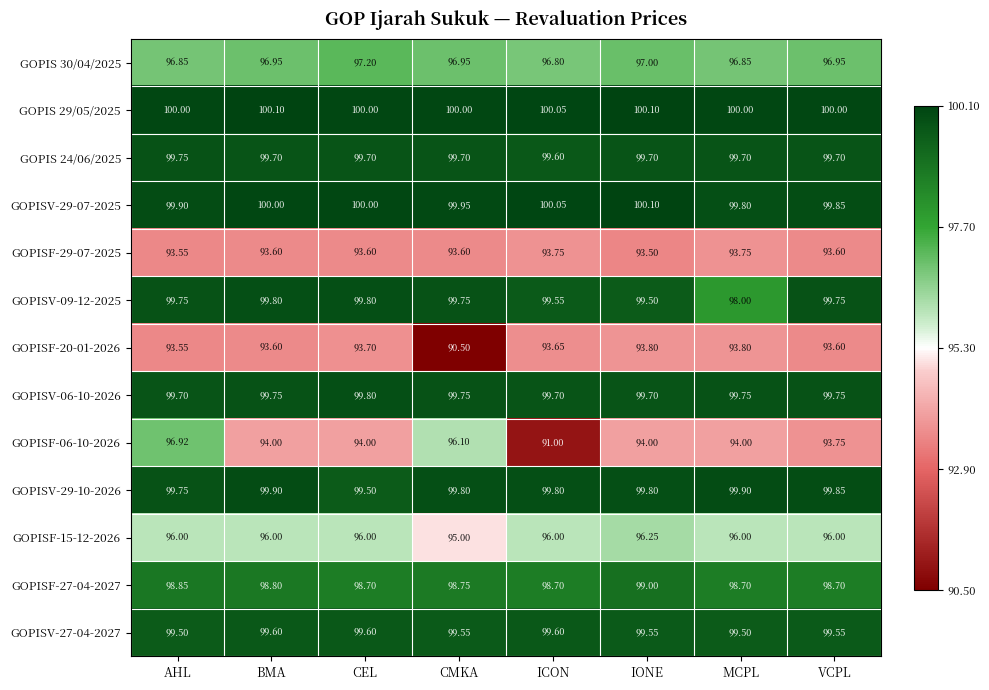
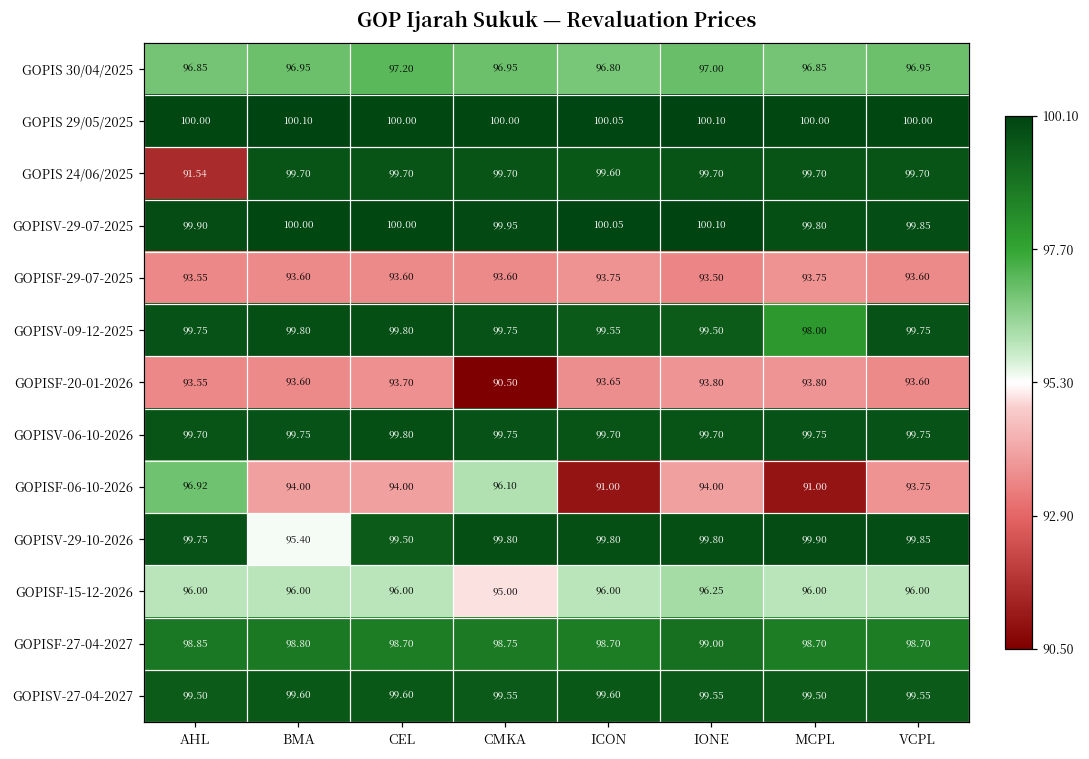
  {
    "GOPIS 30/04/2025": {
      "AHL": 96.85,
      "BMA": 96.95,
      "CEL": 97.20,
      "CMKA": 96.95,
      "ICON": 96.80,
      "IONE": 97.00,
      "MCPL": 96.85,
      "VCPL": 96.95
    },
    "GOPIS 29/05/2025": {
      "AHL": 100.00,
      "BMA": 100.10,
      "CEL": 100.00,
      "CMKA": 100.00,
      "ICON": 100.05,
      "IONE": 100.10,
      "MCPL": 100.00,
      "VCPL": 100.00
    },
    "GOPIS 24/06/2025": {
-     "AHL": 99.75,
+     "AHL": 91.54,
      "BMA": 99.70,
      "CEL": 99.70,
      "CMKA": 99.70,
      "ICON": 99.60,
      "IONE": 99.70,
      "MCPL": 99.70,
      "VCPL": 99.70
    },
    "GOPISV-29-07-2025": {
      "AHL": 99.90,
      "BMA": 100.00,
      "CEL": 100.00,
      "CMKA": 99.95,
      "ICON": 100.05,
      "IONE": 100.10,
      "MCPL": 99.80,
      "VCPL": 99.85
    },
    "GOPISF-29-07-2025": {
      "AHL": 93.55,
      "BMA": 93.60,
      "CEL": 93.60,
      "CMKA": 93.60,
      "ICON": 93.75,
      "IONE": 93.50,
      "MCPL": 93.75,
      "VCPL": 93.60
    },
    "GOPISV-09-12-2025": {
      "AHL": 99.75,
      "BMA": 99.80,
      "CEL": 99.80,
      "CMKA": 99.75,
      "ICON": 99.55,
      "IONE": 99.50,
      "MCPL": 98.00,
      "VCPL": 99.75
    },
    "GOPISF-20-01-2026": {
      "AHL": 93.55,
      "BMA": 93.60,
      "CEL": 93.70,
      "CMKA": 90.50,
      "ICON": 93.65,
      "IONE": 93.80,
      "MCPL": 93.80,
      "VCPL": 93.60
    },
    "GOPISV-06-10-2026": {
      "AHL": 99.70,
      "BMA": 99.75,
      "CEL": 99.80,
      "CMKA": 99.75,
      "ICON": 99.70,
      "IONE": 99.70,
      "MCPL": 99.75,
      "VCPL": 99.75
    },
    "GOPISF-06-10-2026": {
      "AHL": 96.92,
      "BMA": 94.00,
      "CEL": 94.00,
      "CMKA": 96.10,
      "ICON": 91.00,
      "IONE": 94.00,
-     "MCPL": 94.00,
+     "MCPL": 91.00,
      "VCPL": 93.75
    },
    "GOPISV-29-10-2026": {
      "AHL": 99.75,
-     "BMA": 99.90,
+     "BMA": 95.40,
      "CEL": 99.50,
      "CMKA": 99.80,
      "ICON": 99.80,
      "IONE": 99.80,
      "MCPL": 99.90,
      "VCPL": 99.85
    },
    "GOPISF-15-12-2026": {
      "AHL": 96.00,
      "BMA": 96.00,
      "CEL": 96.00,
      "CMKA": 95.00,
      "ICON": 96.00,
      "IONE": 96.25,
      "MCPL": 96.00,
      "VCPL": 96.00
    },
    "GOPISF-27-04-2027": {
      "AHL": 98.85,
      "BMA": 98.80,
      "CEL": 98.70,
      "CMKA": 98.75,
      "ICON": 98.70,
      "IONE": 99.00,
      "MCPL": 98.70,
      "VCPL": 98.70
    },
    "GOPISV-27-04-2027": {
      "AHL": 99.50,
      "BMA": 99.60,
      "CEL": 99.60,
      "CMKA": 99.55,
      "ICON": 99.60,
      "IONE": 99.55,
      "MCPL": 99.50,
      "VCPL": 99.55
    }
  }
